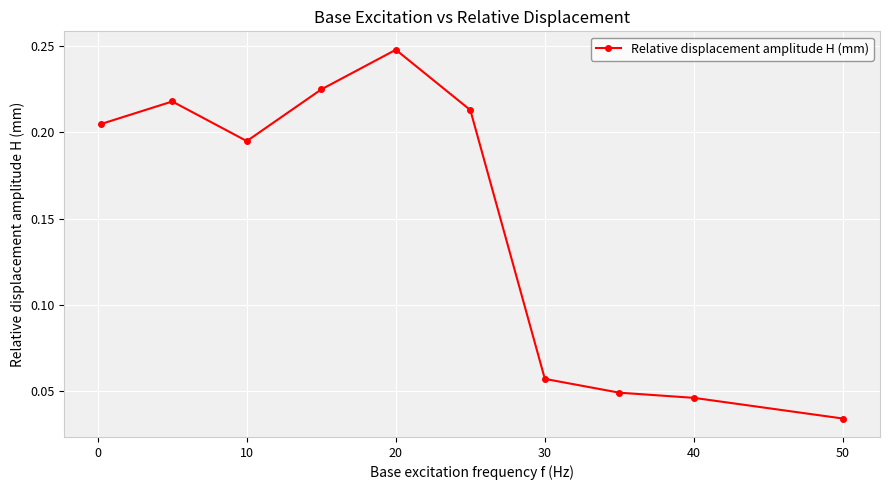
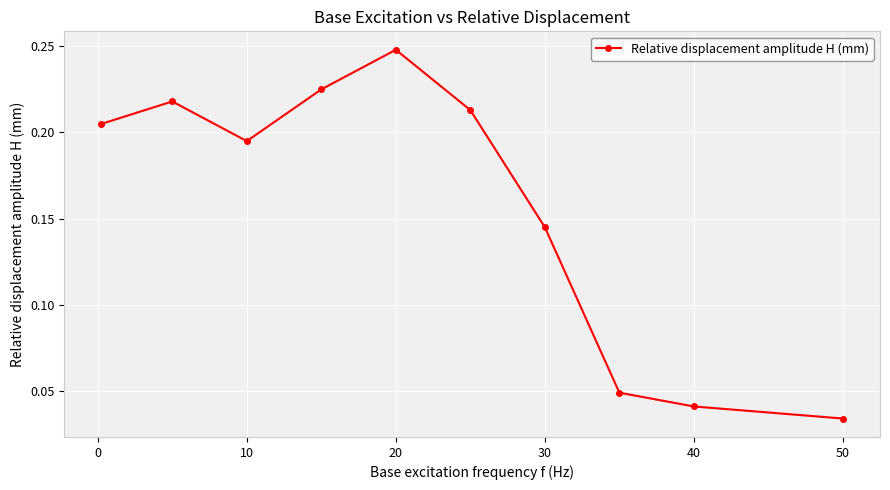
  {
    "10": 0.195,
    "20": 0.248,
-   "30": 0.057,
-   "40": 0.046,
+   "30": 0.145,
+   "40": 0.041,
    "50": 0.034
  }
